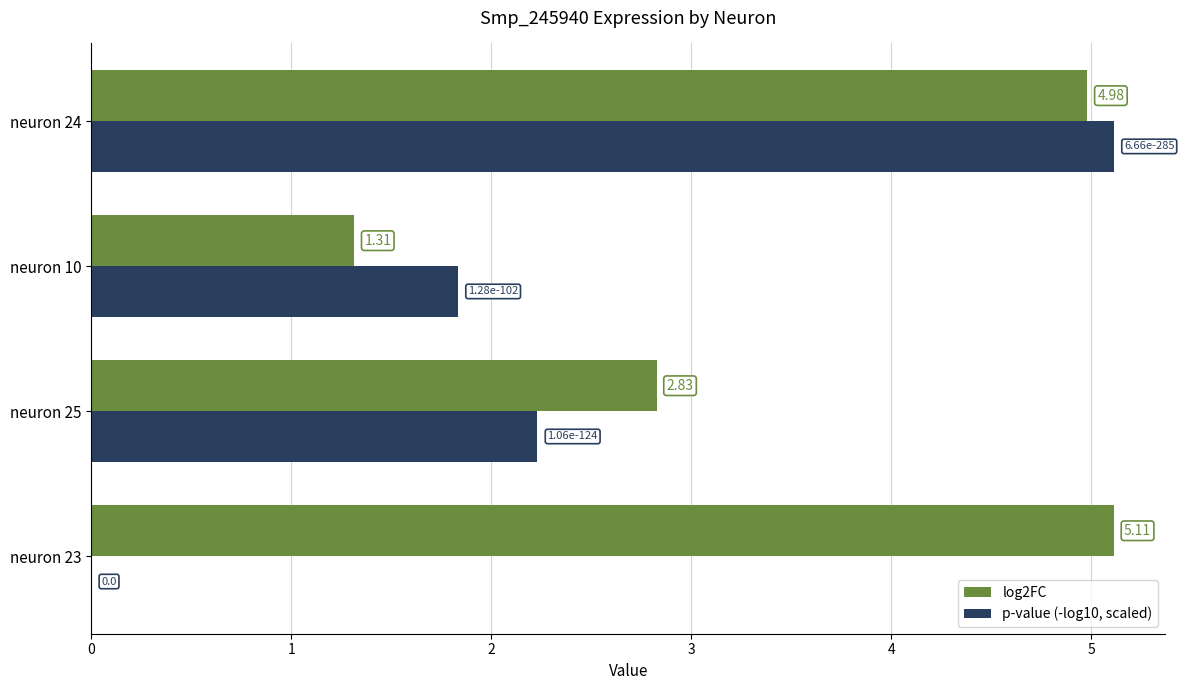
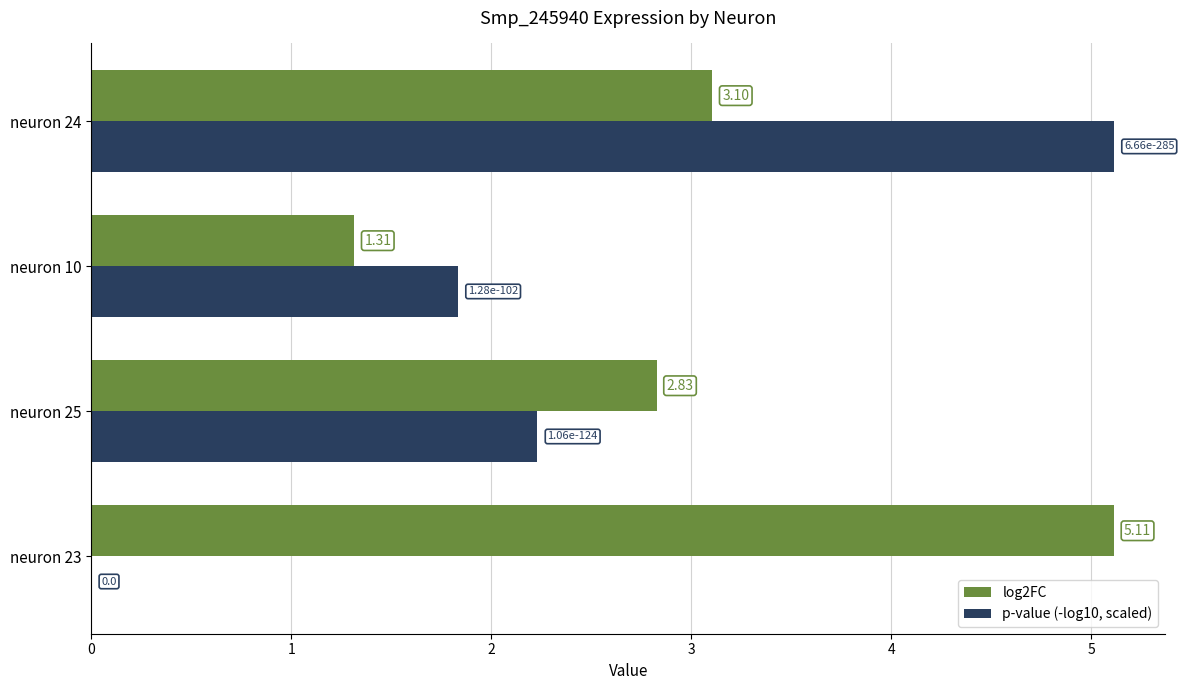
  {
    "log2FC": {
-     "neuron 24": 4.98
+     "neuron 24": 3.10
    }
  }
